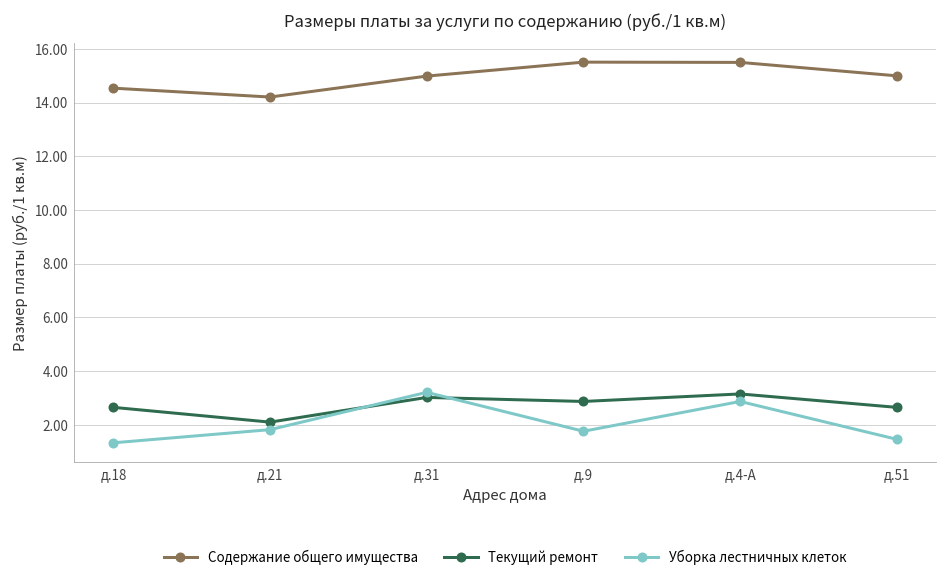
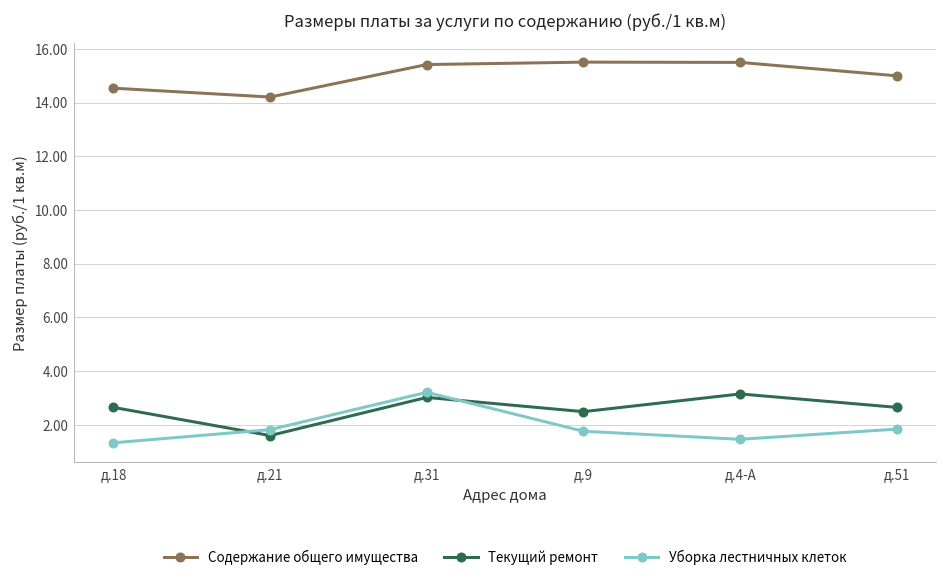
  {
    "Содержание общего имущества": {
      "д.18": 14.5,
      "д.21": 14.2,
-     "д.31": 15.0,
+     "д.31": 15.4,
      "д.9": 15.5,
      "д.4-А": 15.5,
      "д.51": 15.0
    },
    "Текущий ремонт": {
      "д.18": 2.7,
-     "д.21": 2.1,
+     "д.21": 1.6,
      "д.31": 3.0,
-     "д.9": 2.9,
+     "д.9": 2.5,
      "д.4-А": 3.2,
      "д.51": 2.7
    },
    "Уборка лестничных клеток": {
      "д.18": 1.3,
      "д.21": 1.8,
      "д.31": 3.2,
      "д.9": 1.8,
-     "д.4-А": 2.9,
-     "д.51": 1.5
+     "д.4-А": 1.5,
+     "д.51": 1.8
    }
  }
